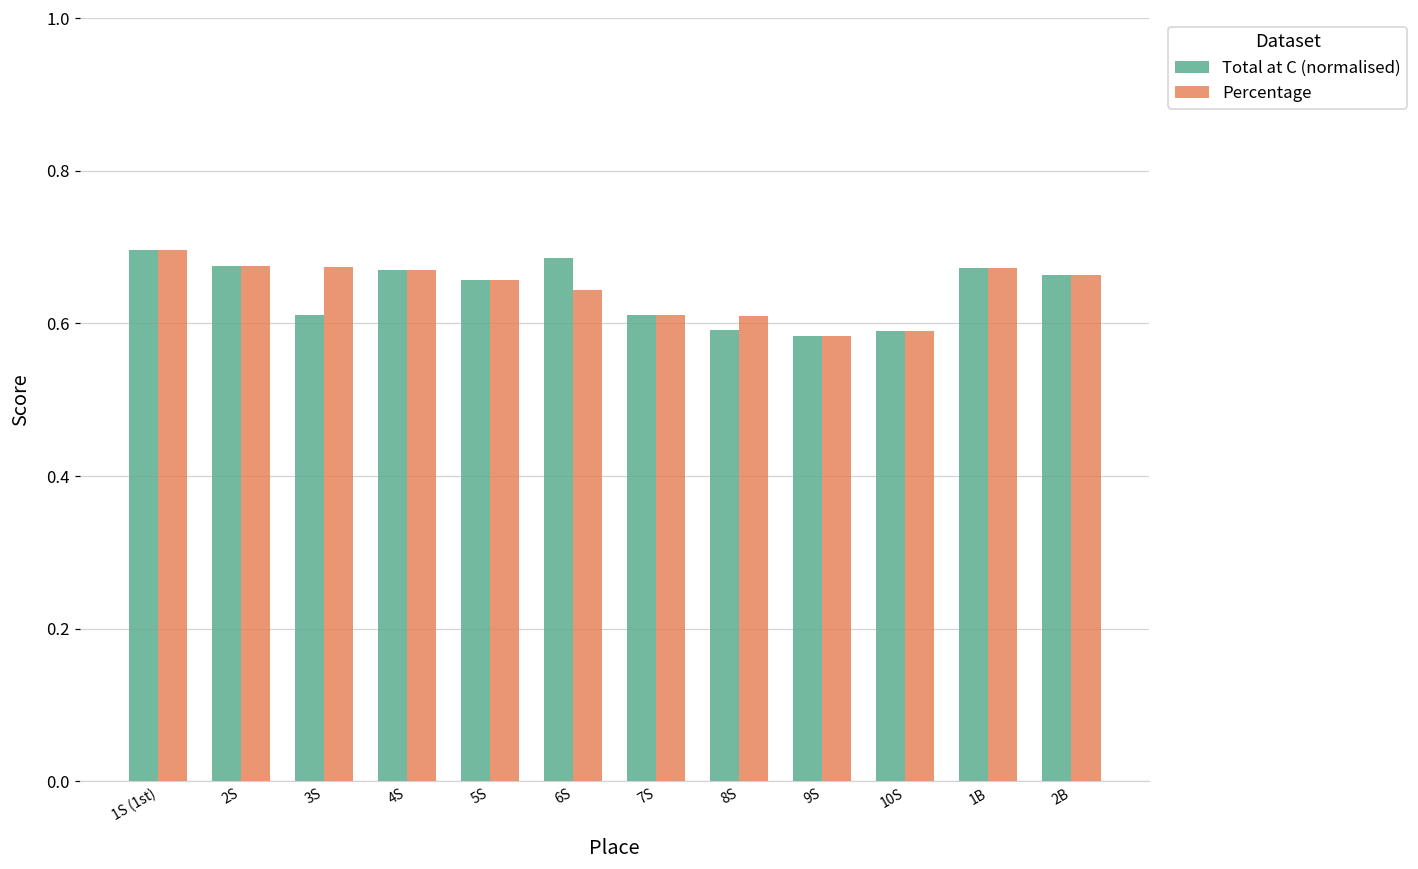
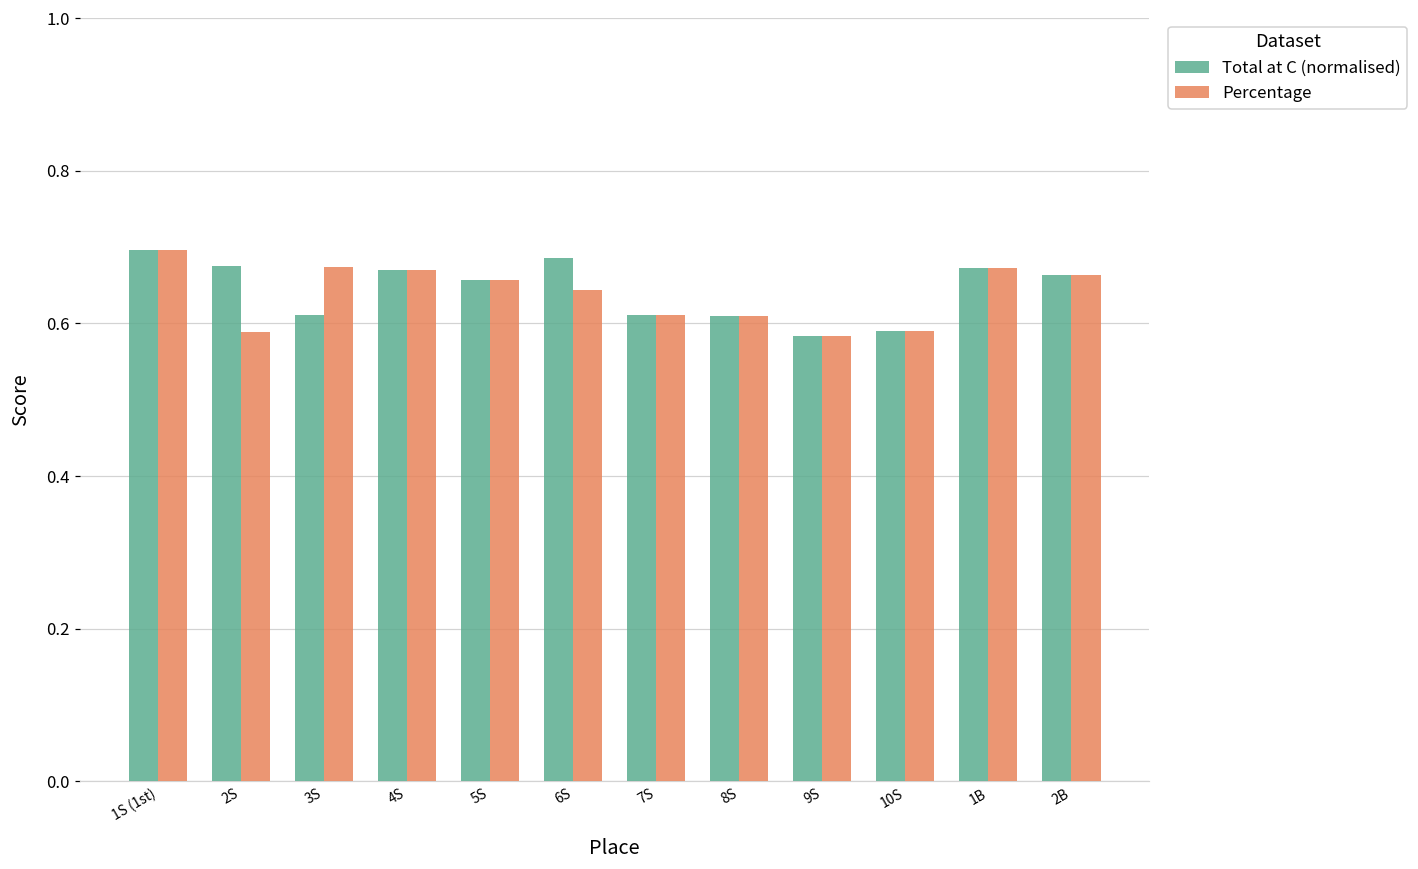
  {
    "Total at C (normalised)": {
      "1S (1st)": 0.70,
      "2S": 0.68,
      "3S": 0.61,
      "4S": 0.67,
      "5S": 0.66,
      "6S": 0.69,
      "7S": 0.61,
-     "8S": 0.59,
+     "8S": 0.61,
      "9S": 0.58,
      "10S": 0.59,
      "1B": 0.67,
      "2B": 0.66
    },
    "Percentage": {
      "1S (1st)": 0.70,
-     "2S": 0.68,
+     "2S": 0.59,
      "3S": 0.67,
      "4S": 0.67,
      "5S": 0.66,
      "6S": 0.64,
      "7S": 0.61,
      "8S": 0.61,
      "9S": 0.58,
      "10S": 0.59,
      "1B": 0.67,
      "2B": 0.66
    }
  }
